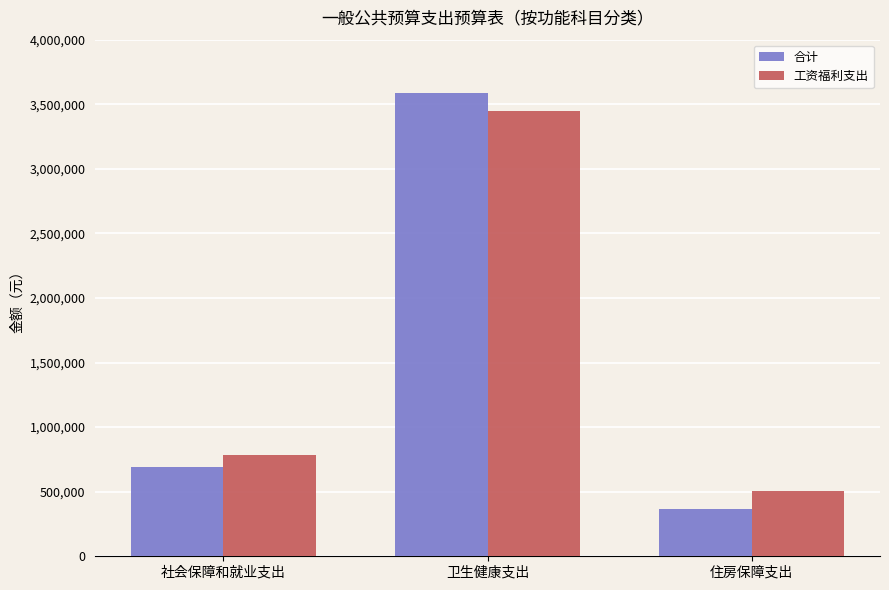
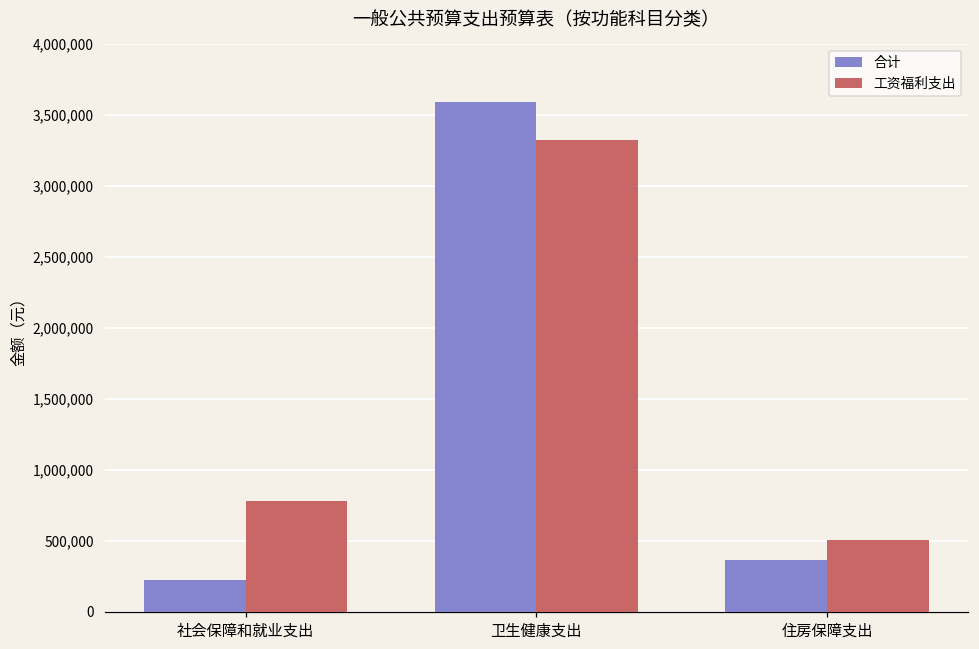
  {
    "合计": {
-     "社会保障和就业支出": "690,000",
+     "社会保障和就业支出": "220,000",
      "卫生健康支出": "3,590,000",
      "住房保障支出": "370,000"
    },
    "工资福利支出": {
      "社会保障和就业支出": "780,000",
-     "卫生健康支出": "3,450,000",
+     "卫生健康支出": "3,320,000",
      "住房保障支出": "510,000"
    }
  }
